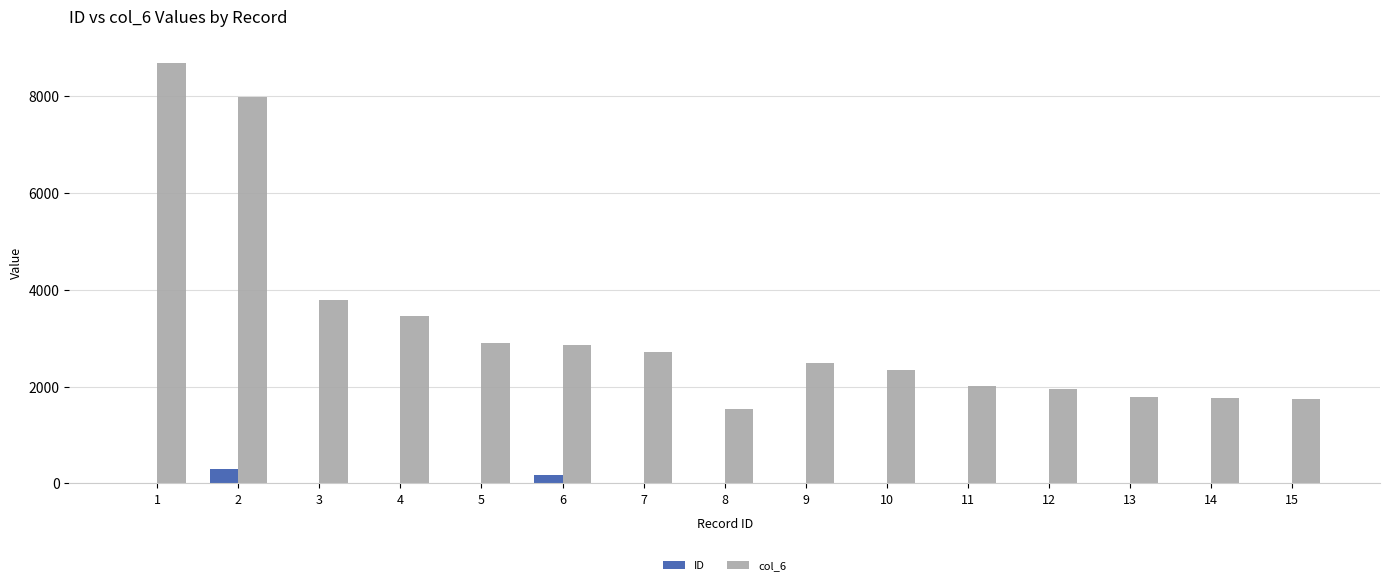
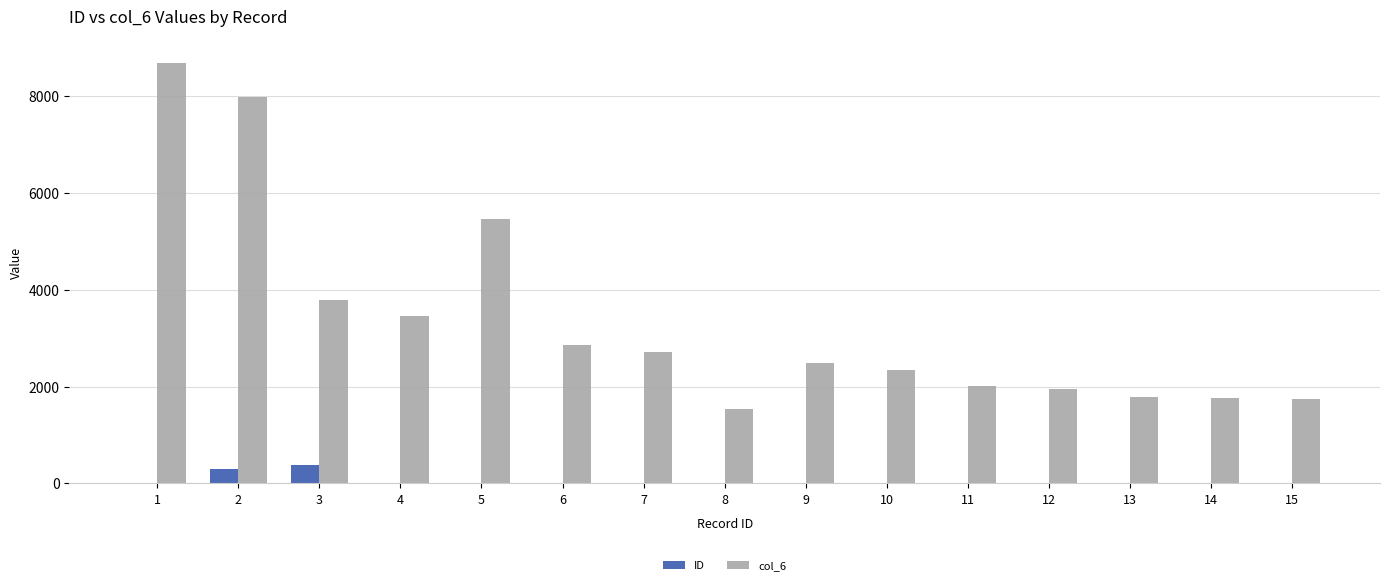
  {
    "ID": {
      "2": 300,
-     "3": 0,
-     "6": 200
+     "3": 400,
+     "6": 0
    },
    "col_6": {
      "1": 8700,
      "2": 8000,
      "3": 3800,
      "4": 3500,
-     "5": 2900,
+     "5": 5500,
      "6": 2900,
      "7": 2700,
      "8": 1500,
      "9": 2500,
      "10": 2300,
      "11": 2000,
      "12": 2000,
      "13": 1800,
      "14": 1800,
      "15": 1700
    }
  }
